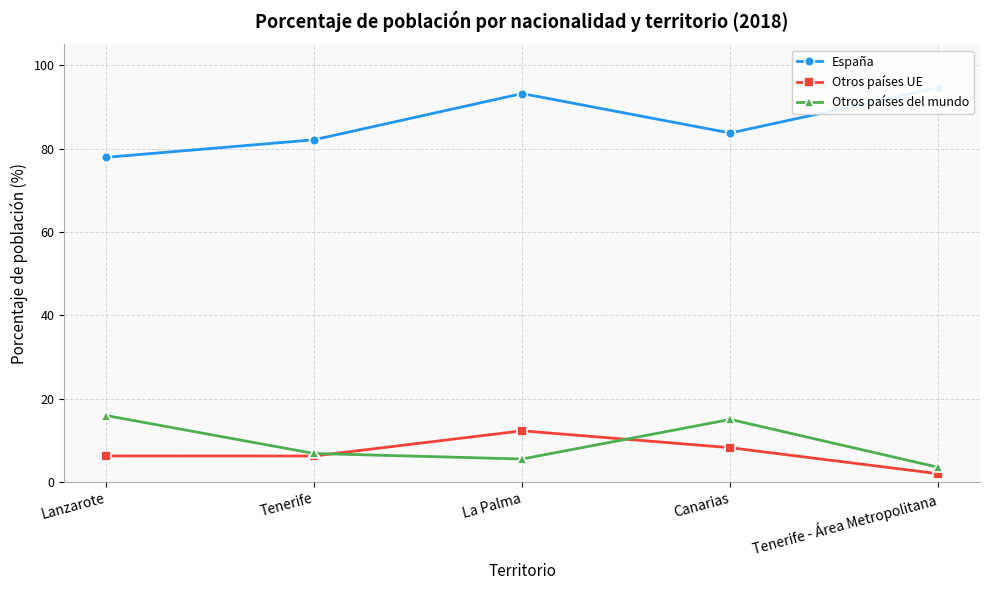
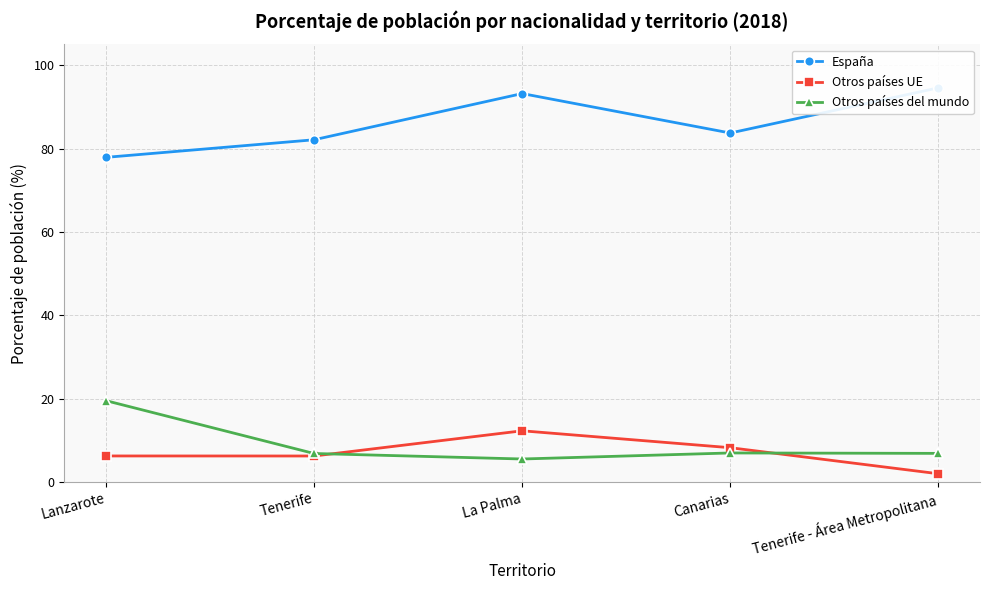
  {
    "España": {
      "Lanzarote": 78,
      "Tenerife": 82,
      "La Palma": 93,
      "Canarias": 84
    },
    "Otros países UE": {
      "Lanzarote": 6,
      "La Palma": 12,
      "Canarias": 8,
      "Tenerife - Área Metropolitana": 2
    },
    "Otros países del mundo": {
-     "Lanzarote": 16,
+     "Lanzarote": 19,
      "La Palma": 5,
-     "Canarias": 15,
-     "Tenerife - Área Metropolitana": 3
+     "Canarias": 7,
+     "Tenerife - Área Metropolitana": 7
    }
  }
